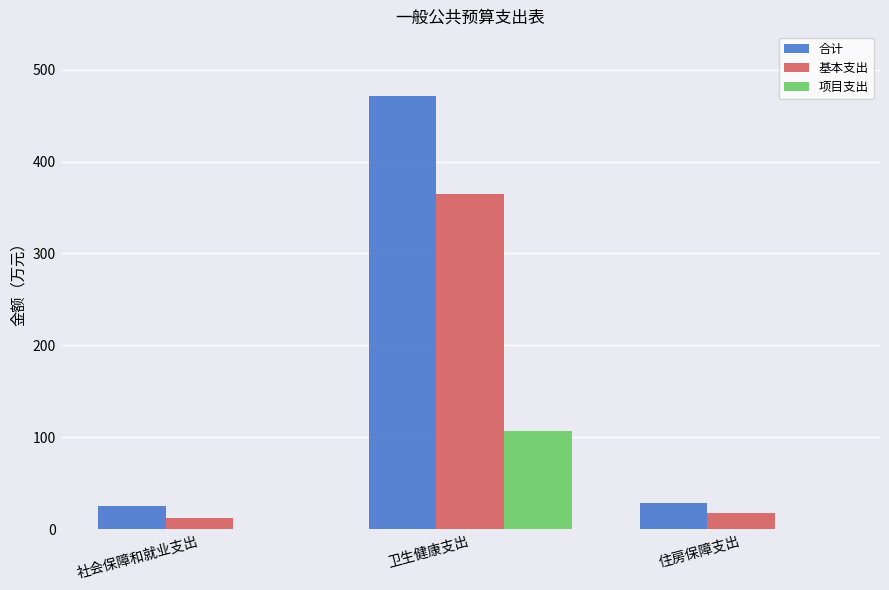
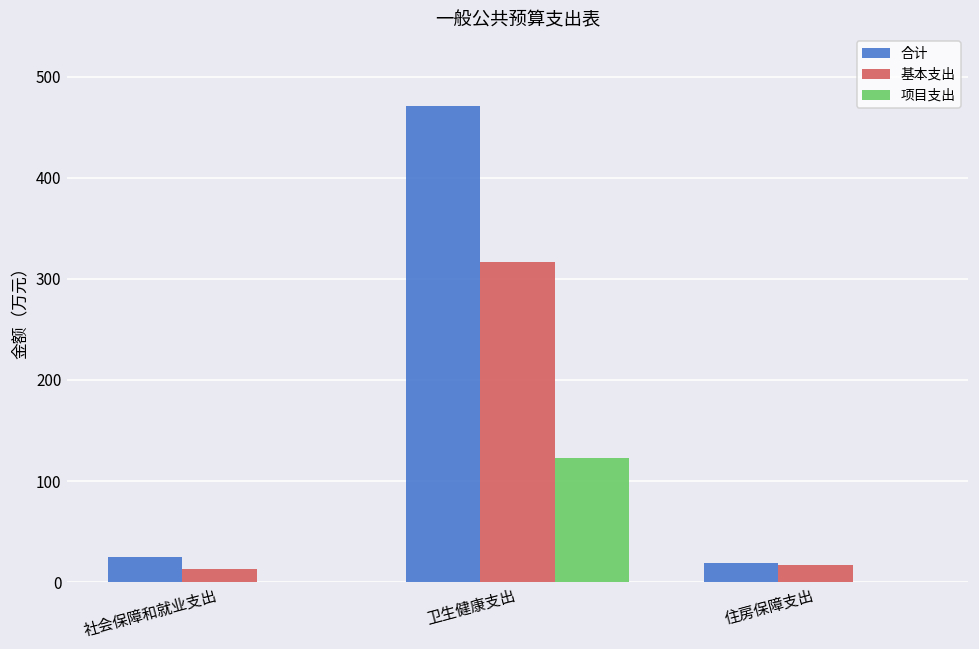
  {
    "合计": {
      "社会保障和就业支出": 30,
      "卫生健康支出": 470,
-     "住房保障支出": 30
+     "住房保障支出": 20
    },
    "基本支出": {
      "社会保障和就业支出": 10,
-     "卫生健康支出": 360,
+     "卫生健康支出": 320,
      "住房保障支出": 20
    },
    "项目支出": {
      "社会保障和就业支出": 0,
-     "卫生健康支出": 110,
+     "卫生健康支出": 120,
      "住房保障支出": 0
    }
  }
